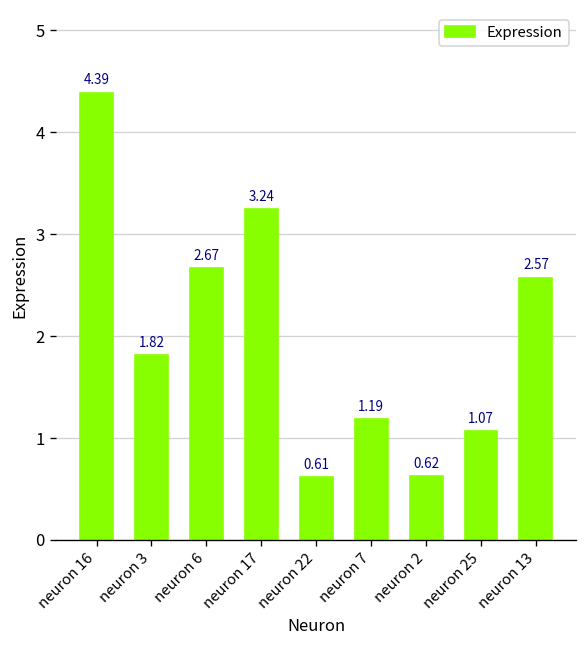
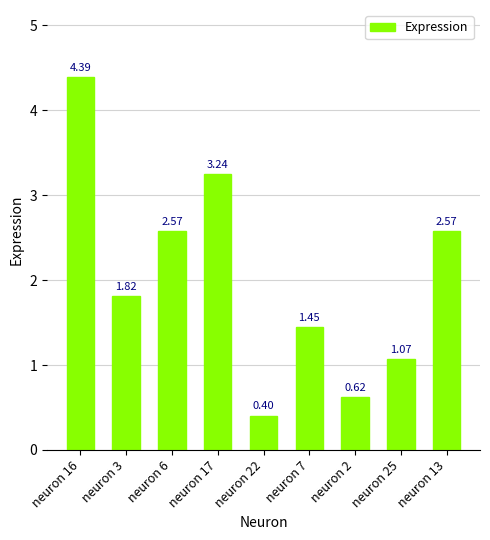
  {
    "neuron 16": 4.39,
    "neuron 3": 1.82,
-   "neuron 6": 2.67,
+   "neuron 6": 2.57,
    "neuron 17": 3.24,
-   "neuron 22": 0.61,
-   "neuron 7": 1.19,
+   "neuron 22": 0.40,
+   "neuron 7": 1.45,
    "neuron 2": 0.62,
    "neuron 25": 1.07,
    "neuron 13": 2.57
  }
